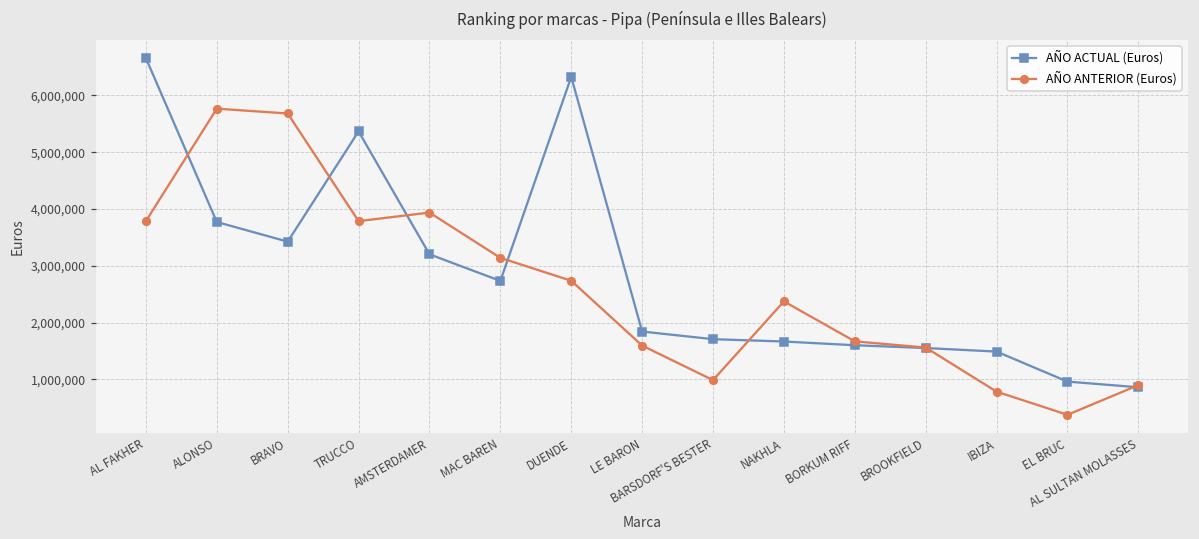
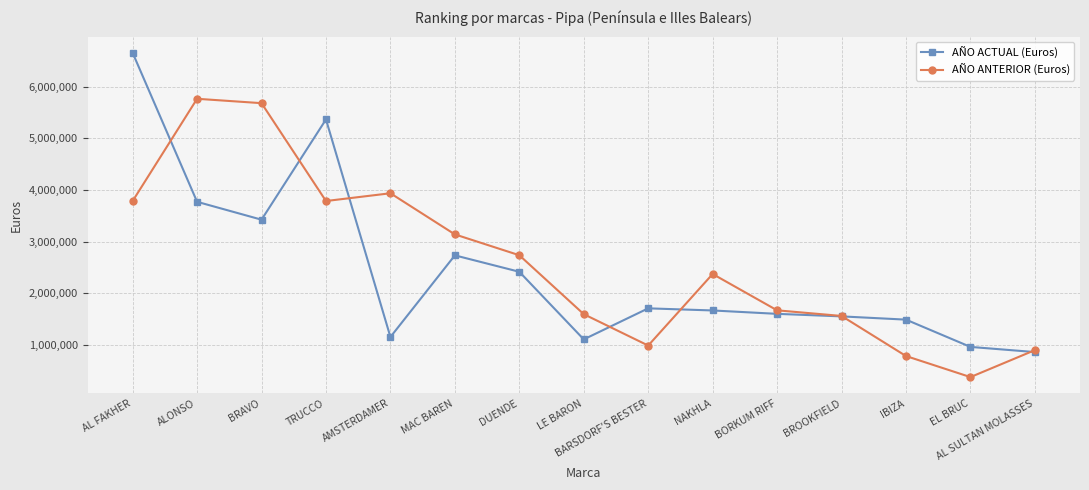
  {
    "AÑO ACTUAL (Euros)": {
      "AL FAKHER": "6,700,000",
      "ALONSO": "3,800,000",
      "BRAVO": "3,400,000",
      "TRUCCO": "5,400,000",
-     "AMSTERDAMER": "3,200,000",
+     "AMSTERDAMER": "1,200,000",
      "MAC BAREN": "2,700,000",
-     "DUENDE": "6,300,000",
-     "LE BARON": "1,800,000",
+     "DUENDE": "2,400,000",
+     "LE BARON": "1,100,000",
      "BARSDORF'S BESTER": "1,700,000",
      "NAKHLA": "1,700,000",
      "BORKUM RIFF": "1,600,000",
      "IBIZA": "1,500,000",
      "EL BRUC": "1,000,000"
    },
    "AÑO ANTERIOR (Euros)": {
      "AL FAKHER": "3,800,000",
      "ALONSO": "5,800,000",
      "BRAVO": "5,700,000",
      "TRUCCO": "3,800,000",
      "AMSTERDAMER": "3,900,000",
      "MAC BAREN": "3,100,000",
      "DUENDE": "2,700,000",
      "LE BARON": "1,600,000",
      "BARSDORF'S BESTER": "1,000,000",
      "NAKHLA": "2,400,000",
      "BORKUM RIFF": "1,700,000",
      "IBIZA": "800,000",
      "EL BRUC": "400,000"
    }
  }
